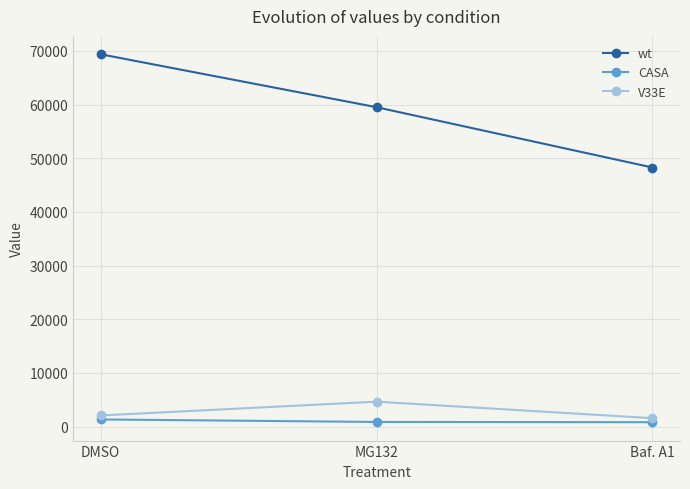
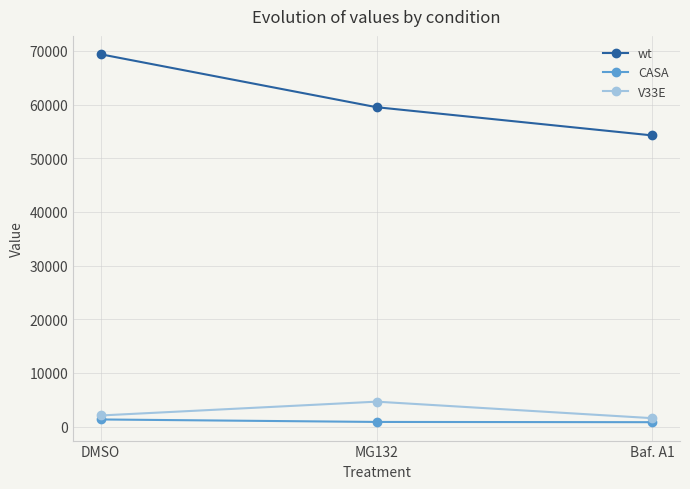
  {
    "wt": {
      "DMSO": 69000,
      "MG132": 60000,
-     "Baf. A1": 48000
+     "Baf. A1": 54000
    },
    "CASA": {
      "DMSO": 1000,
      "MG132": 1000,
      "Baf. A1": 1000
    },
    "V33E": {
      "DMSO": 2000,
      "MG132": 5000,
      "Baf. A1": 2000
    }
  }
